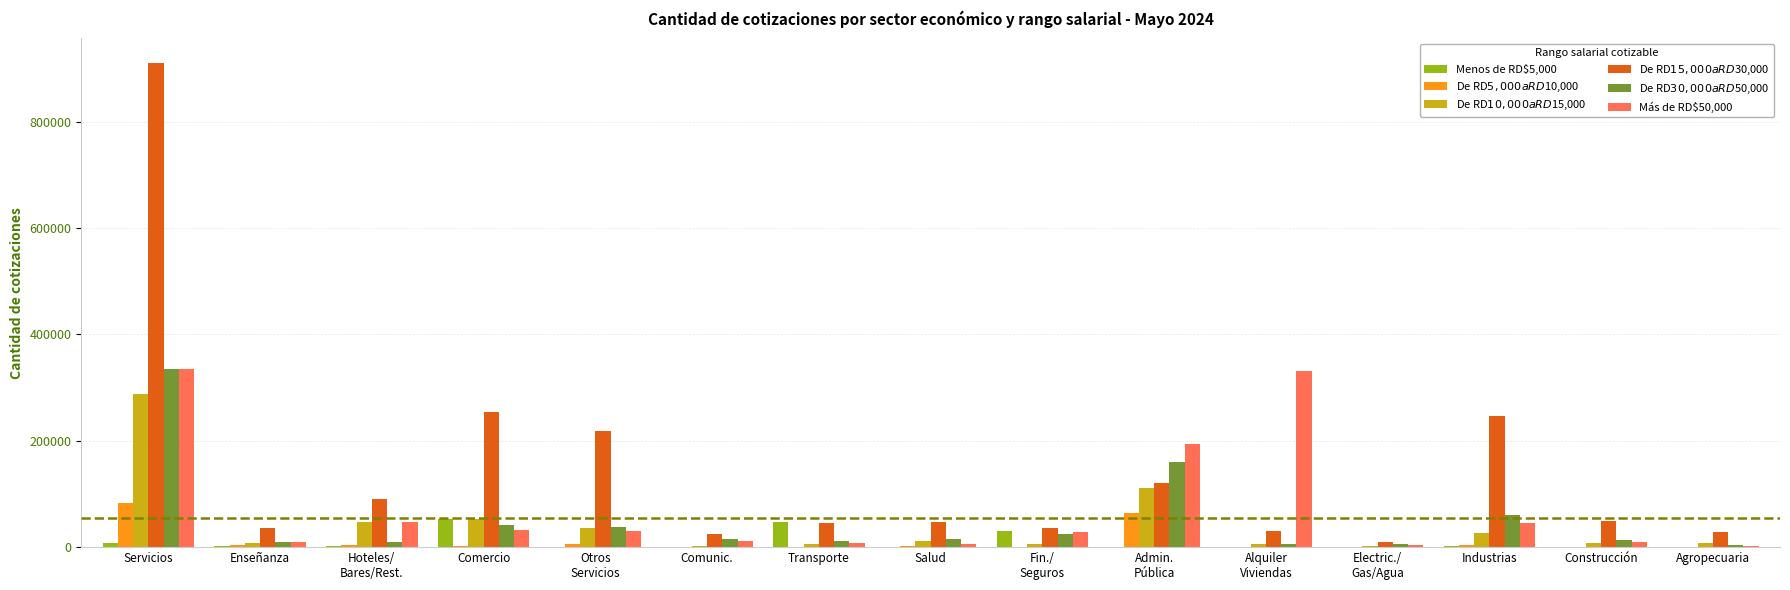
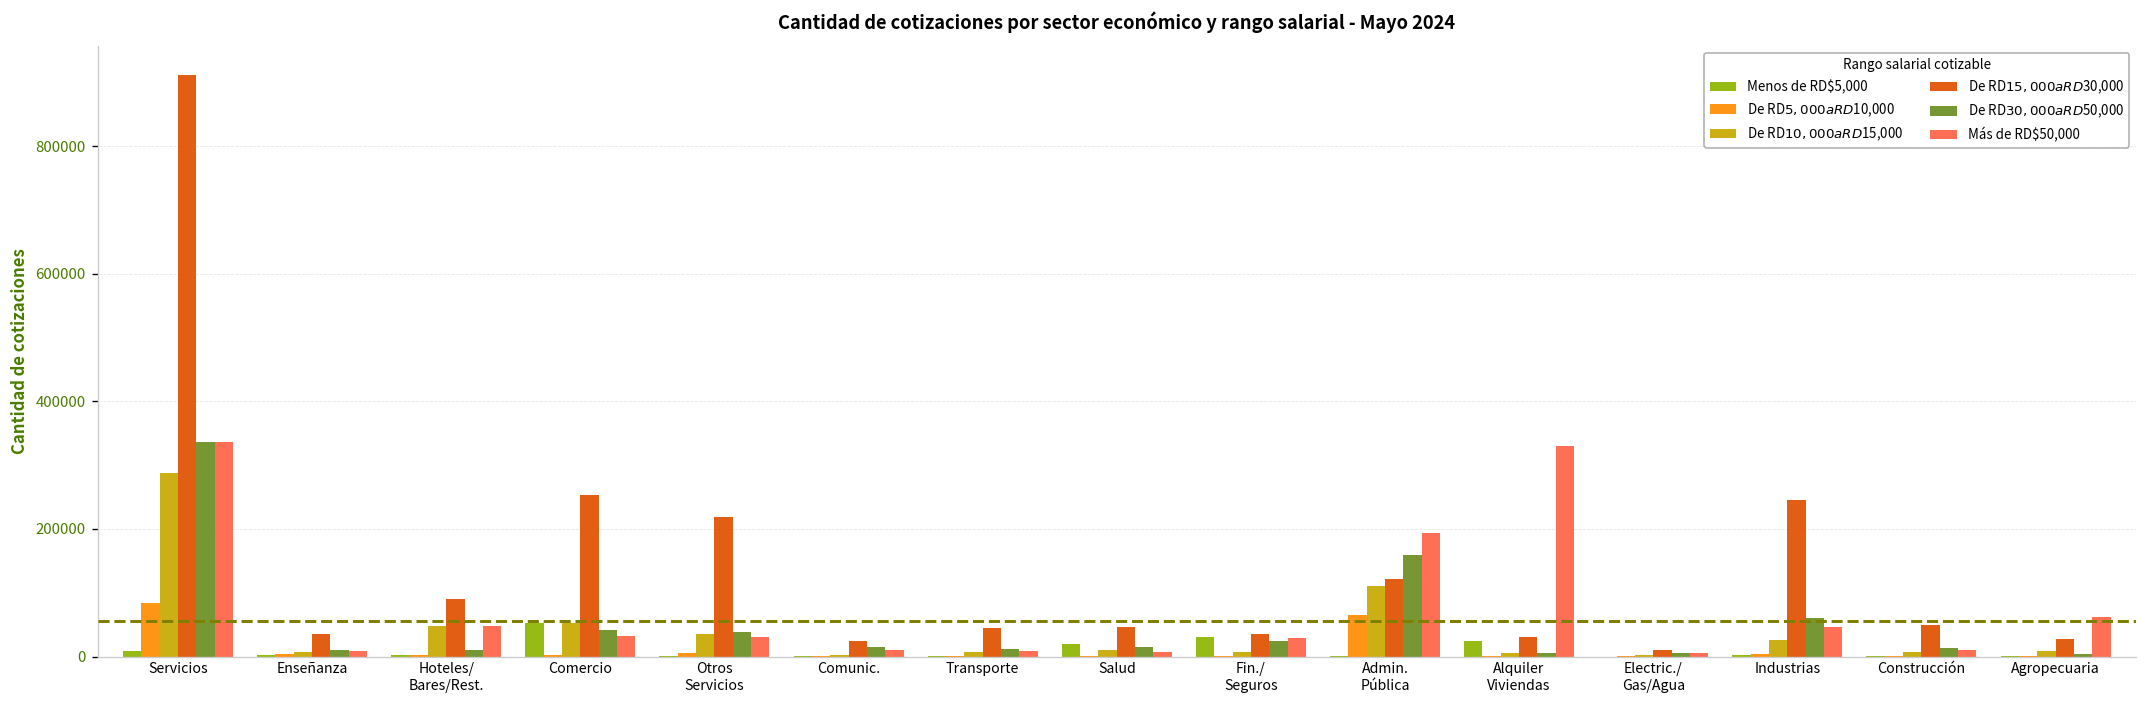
  {
    "Menos de RD$5,000": {
      "Servicios": 10000,
      "Comercio": 50000,
-     "Transporte": 50000,
-     "Salud": 0,
+     "Transporte": 0,
+     "Salud": 20000,
      "Fin./ Seguros": 30000,
-     "Alquiler Viviendas": 0
+     "Alquiler Viviendas": 20000
    },
    "Más de RD$50,000": {
      "Servicios": 340000,
      "Enseñanza": 10000,
      "Hoteles/ Bares/Rest.": 50000,
      "Comercio": 30000,
      "Otros Servicios": 30000,
      "Comunic.": 10000,
      "Transporte": 10000,
      "Salud": 10000,
      "Fin./ Seguros": 30000,
      "Admin. Pública": 190000,
      "Alquiler Viviendas": 330000,
      "Electric./ Gas/Agua": 0,
      "Industrias": 50000,
      "Construcción": 10000,
-     "Agropecuaria": 0
+     "Agropecuaria": 60000
    }
  }
